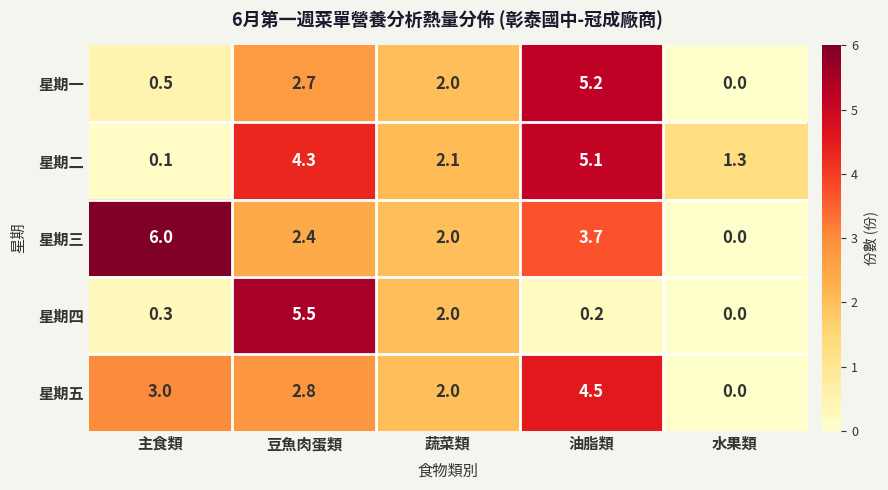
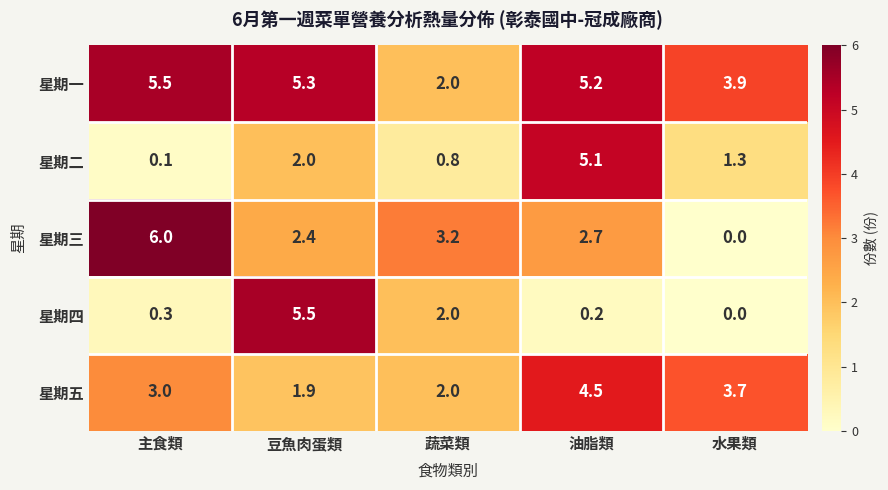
  {
    "星期一": {
-     "主食類": 0.5,
-     "豆魚肉蛋類": 2.7,
+     "主食類": 5.5,
+     "豆魚肉蛋類": 5.3,
      "蔬菜類": 2.0,
      "油脂類": 5.2,
-     "水果類": 0.0
+     "水果類": 3.9
    },
    "星期二": {
      "主食類": 0.1,
-     "豆魚肉蛋類": 4.3,
-     "蔬菜類": 2.1,
+     "豆魚肉蛋類": 2.0,
+     "蔬菜類": 0.8,
      "油脂類": 5.1,
      "水果類": 1.3
    },
    "星期三": {
      "主食類": 6.0,
      "豆魚肉蛋類": 2.4,
-     "蔬菜類": 2.0,
-     "油脂類": 3.7,
+     "蔬菜類": 3.2,
+     "油脂類": 2.7,
      "水果類": 0.0
    },
    "星期四": {
      "主食類": 0.3,
      "豆魚肉蛋類": 5.5,
      "蔬菜類": 2.0,
      "油脂類": 0.2,
      "水果類": 0.0
    },
    "星期五": {
      "主食類": 3.0,
-     "豆魚肉蛋類": 2.8,
+     "豆魚肉蛋類": 1.9,
      "蔬菜類": 2.0,
      "油脂類": 4.5,
-     "水果類": 0.0
+     "水果類": 3.7
    }
  }
